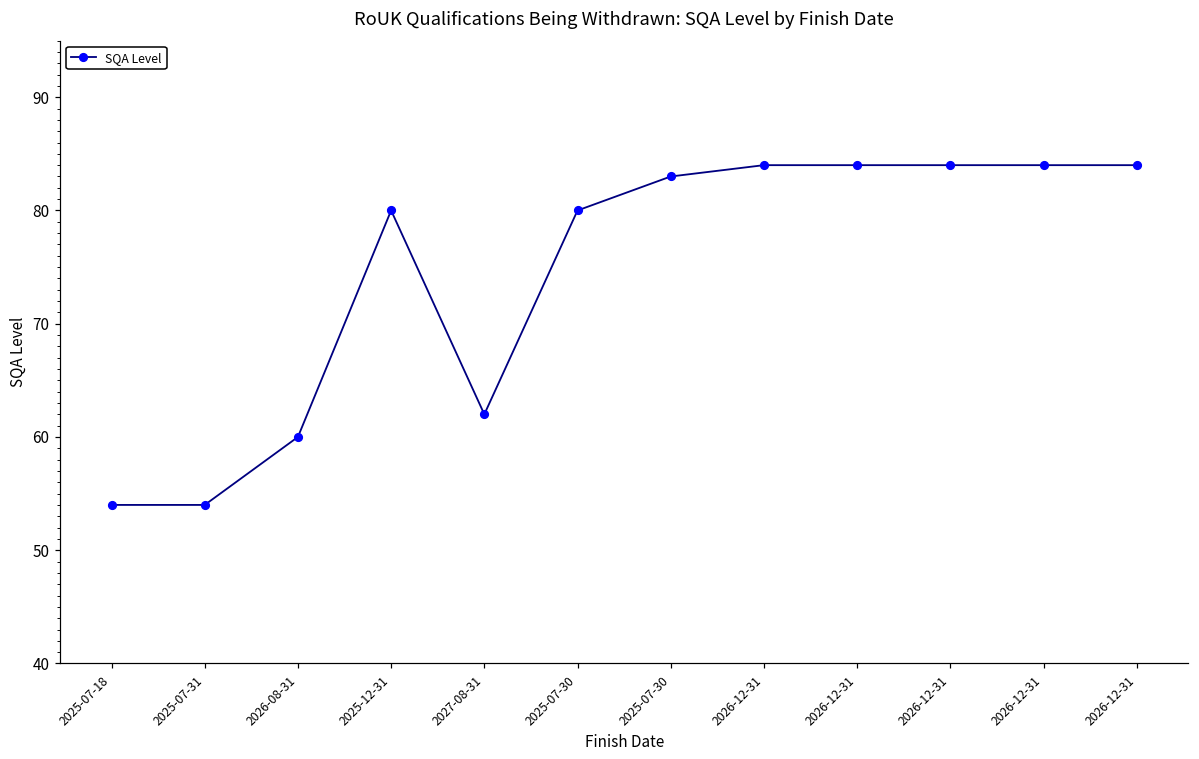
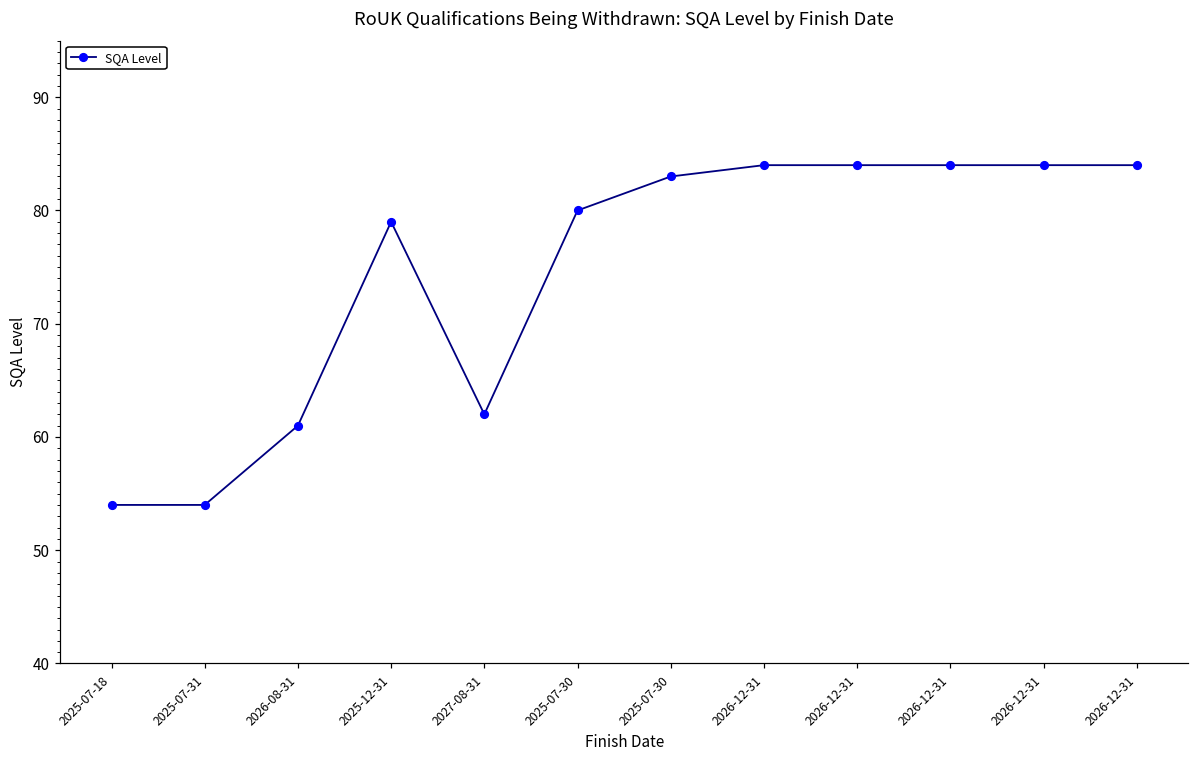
  {
    "2025-07-18": 54,
    "2025-07-31": 54,
-   "2026-08-31": 60,
-   "2025-12-31": 80,
+   "2026-08-31": 61,
+   "2025-12-31": 79,
    "2027-08-31": 62
  }
